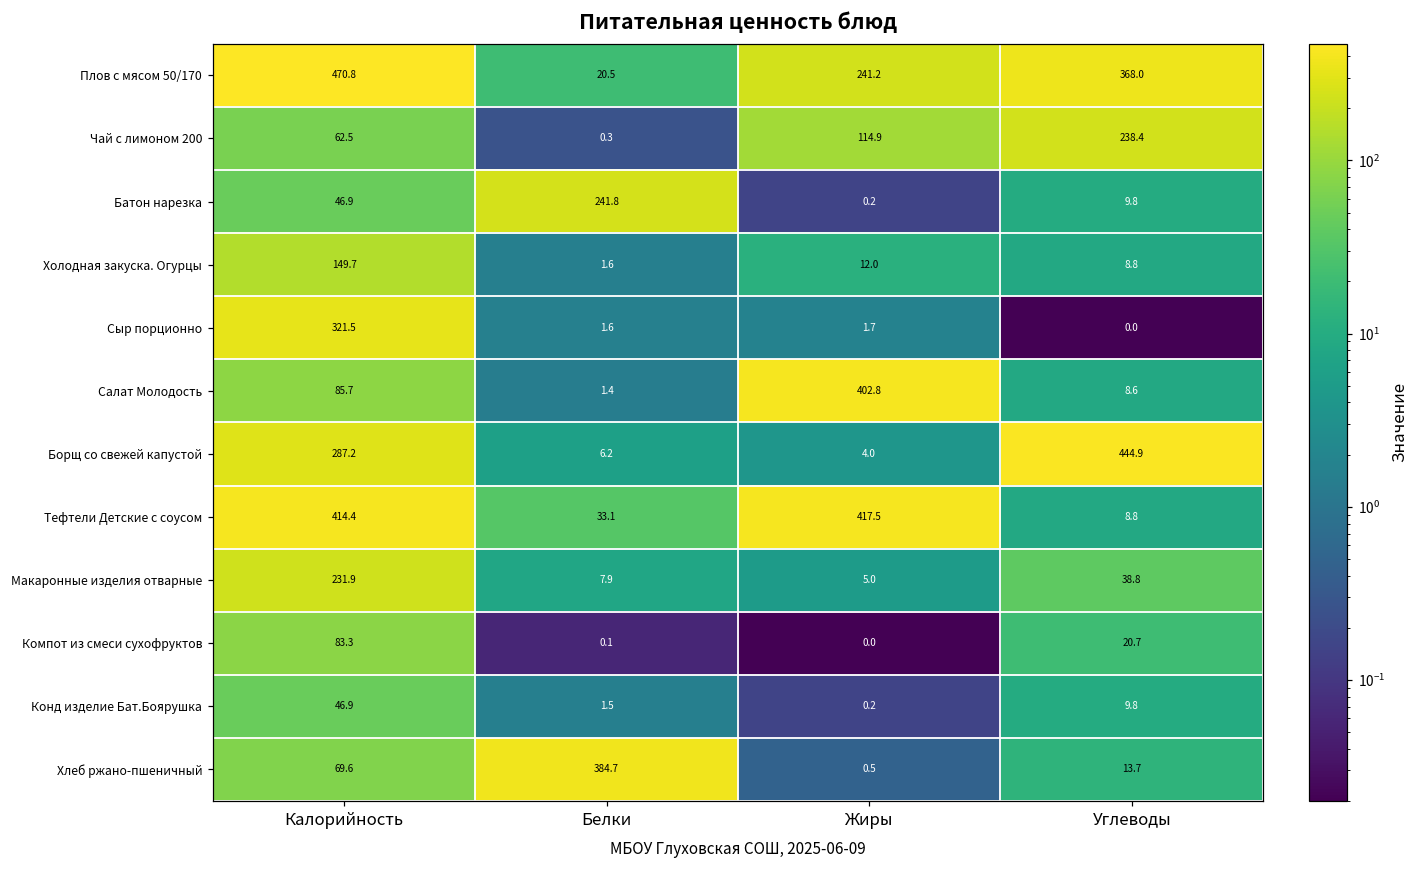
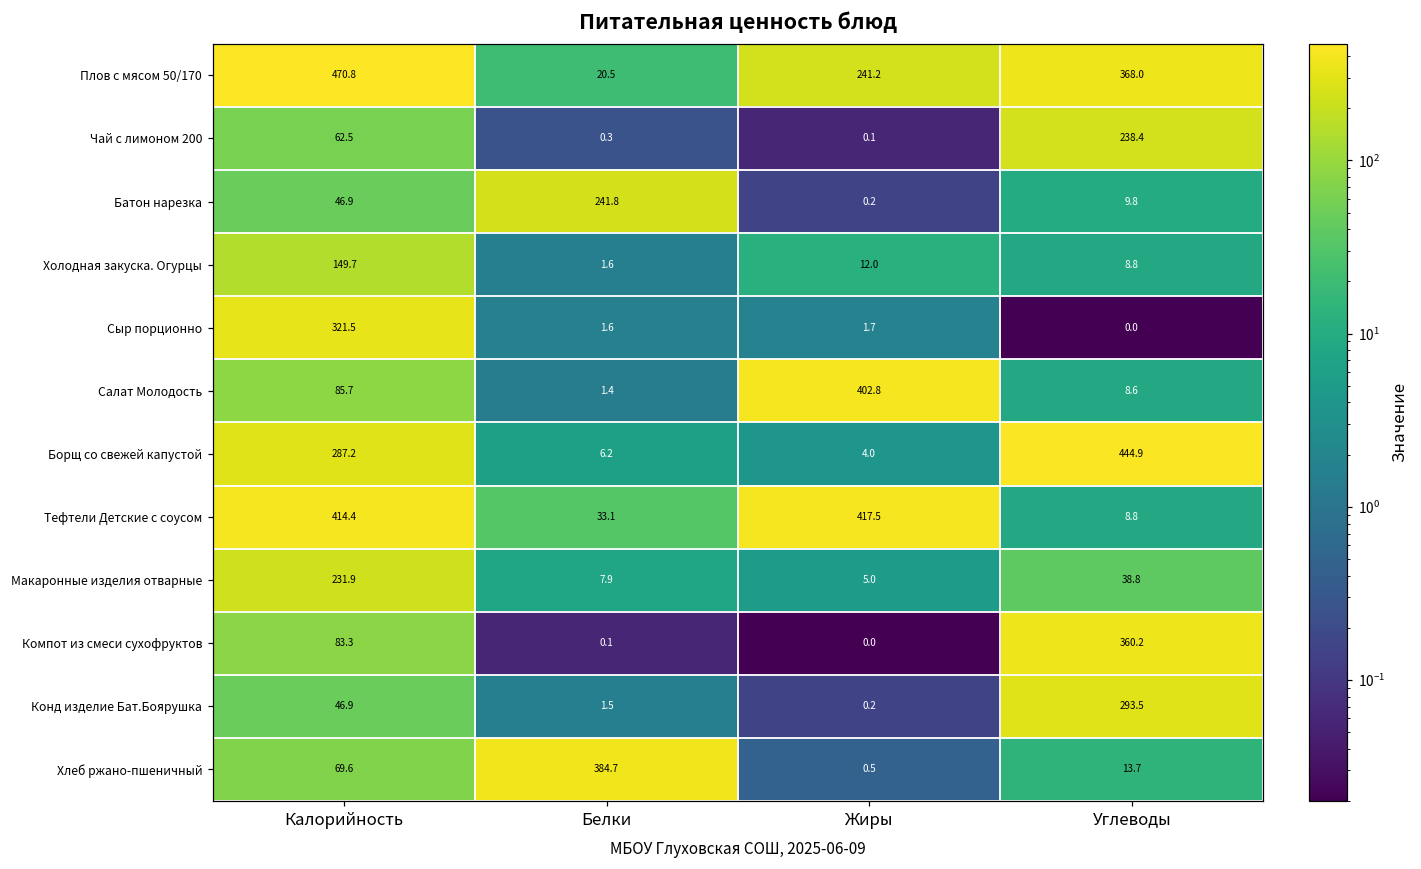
  {
    "Плов с мясом 50/170": {
      "Калорийность": 470.8,
      "Белки": 20.5,
      "Жиры": 241.2,
      "Углеводы": 368.0
    },
    "Чай с лимоном 200": {
      "Калорийность": 62.5,
      "Белки": 0.3,
-     "Жиры": 114.9,
+     "Жиры": 0.1,
      "Углеводы": 238.4
    },
    "Батон нарезка": {
      "Калорийность": 46.9,
      "Белки": 241.8,
      "Жиры": 0.2,
      "Углеводы": 9.8
    },
    "Холодная закуска. Огурцы": {
      "Калорийность": 149.7,
      "Белки": 1.6,
      "Жиры": 12.0,
      "Углеводы": 8.8
    },
    "Сыр порционно": {
      "Калорийность": 321.5,
      "Белки": 1.6,
      "Жиры": 1.7,
      "Углеводы": 0.0
    },
    "Салат Молодость": {
      "Калорийность": 85.7,
      "Белки": 1.4,
      "Жиры": 402.8,
      "Углеводы": 8.6
    },
    "Борщ со свежей капустой": {
      "Калорийность": 287.2,
      "Белки": 6.2,
      "Жиры": 4.0,
      "Углеводы": 444.9
    },
    "Тефтели Детские с соусом": {
      "Калорийность": 414.4,
      "Белки": 33.1,
      "Жиры": 417.5,
      "Углеводы": 8.8
    },
    "Макаронные изделия отварные": {
      "Калорийность": 231.9,
      "Белки": 7.9,
      "Жиры": 5.0,
      "Углеводы": 38.8
    },
    "Компот из смеси сухофруктов": {
      "Калорийность": 83.3,
      "Белки": 0.1,
      "Жиры": 0.0,
-     "Углеводы": 20.7
+     "Углеводы": 360.2
    },
    "Конд изделие Бат.Боярушка": {
      "Калорийность": 46.9,
      "Белки": 1.5,
      "Жиры": 0.2,
-     "Углеводы": 9.8
+     "Углеводы": 293.5
    },
    "Хлеб ржано-пшеничный": {
      "Калорийность": 69.6,
      "Белки": 384.7,
      "Жиры": 0.5,
      "Углеводы": 13.7
    }
  }
